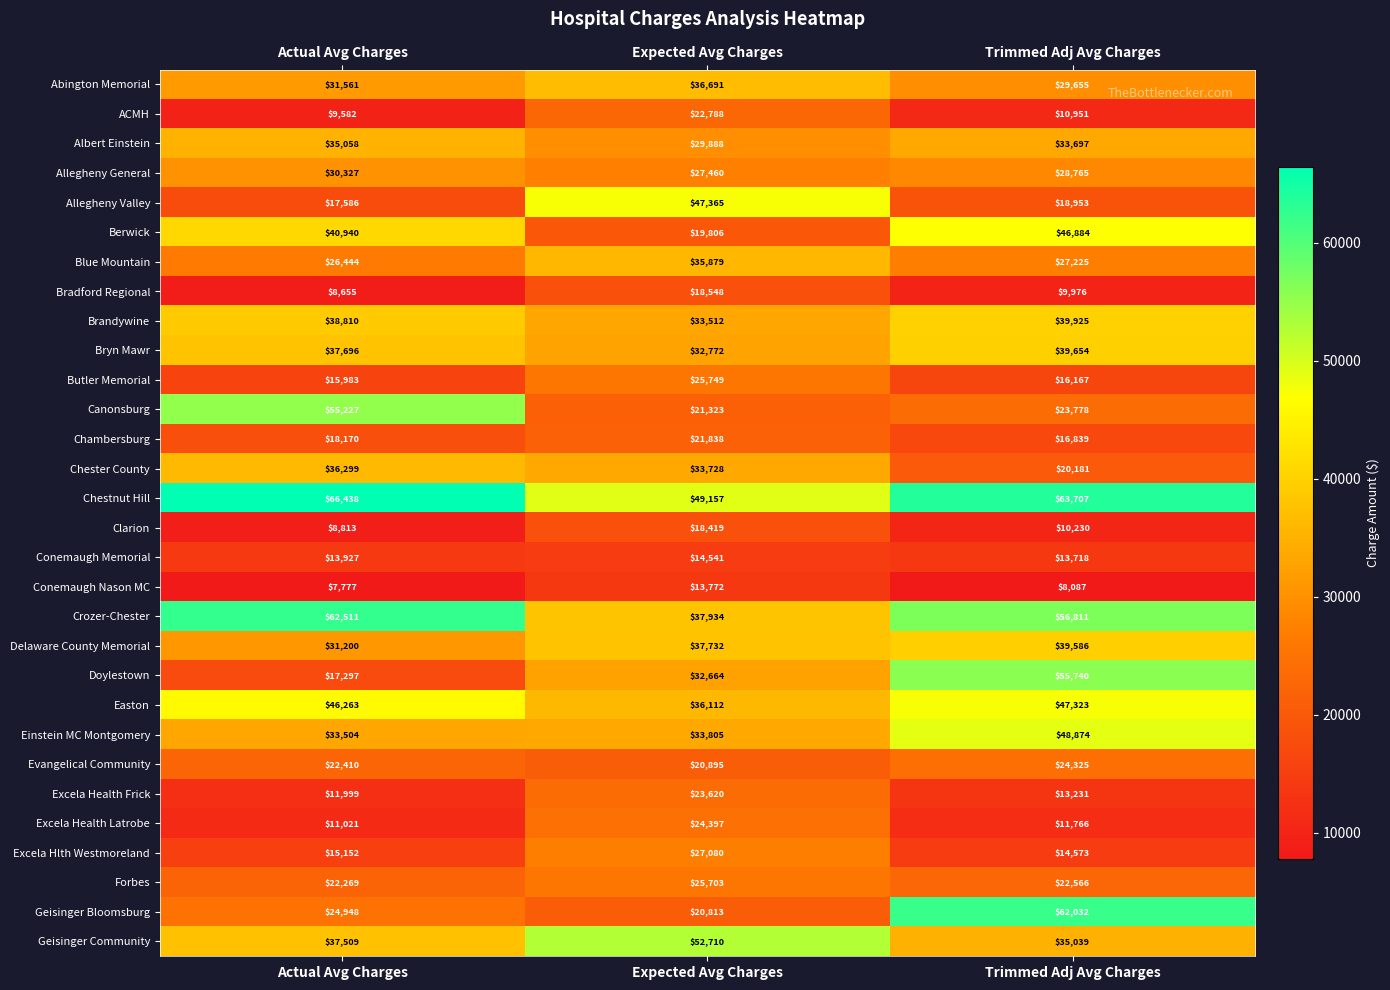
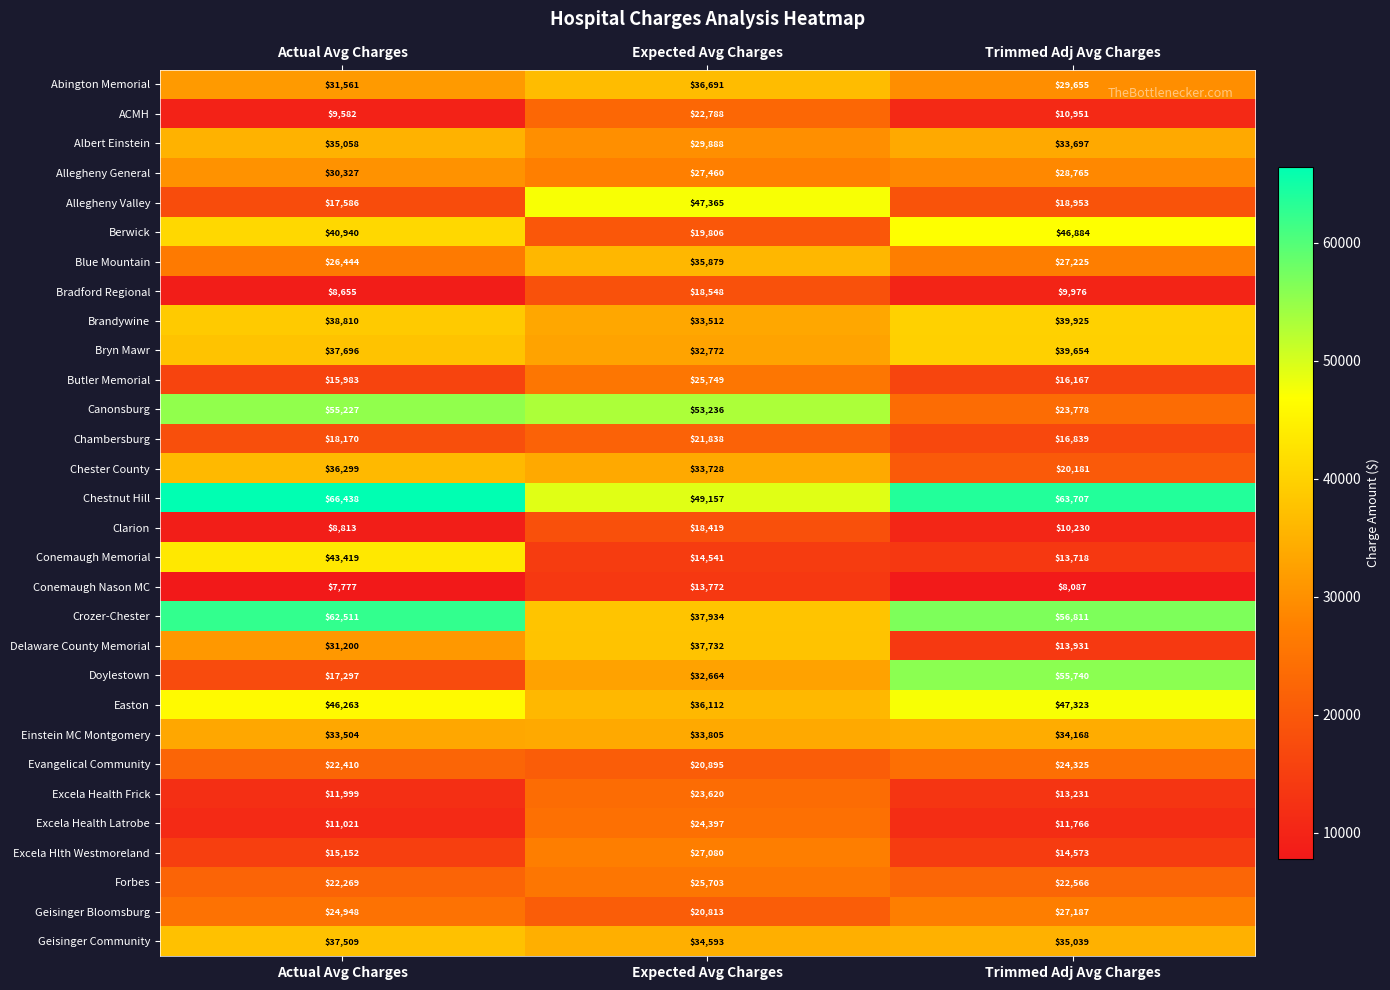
  {
    "Abington Memorial": {
      "Actual Avg Charges": "$31,561",
      "Expected Avg Charges": "$36,691"
    },
    "ACMH": {
      "Actual Avg Charges": "$9,582",
      "Expected Avg Charges": "$22,788",
      "Trimmed Adj Avg Charges": "$10,951"
    },
    "Albert Einstein": {
      "Actual Avg Charges": "$35,058",
      "Expected Avg Charges": "$29,888",
      "Trimmed Adj Avg Charges": "$33,697"
    },
    "Allegheny General": {
      "Actual Avg Charges": "$30,327",
      "Expected Avg Charges": "$27,460",
      "Trimmed Adj Avg Charges": "$28,765"
    },
    "Allegheny Valley": {
      "Actual Avg Charges": "$17,586",
      "Expected Avg Charges": "$47,365",
      "Trimmed Adj Avg Charges": "$18,953"
    },
    "Berwick": {
      "Actual Avg Charges": "$40,940",
      "Expected Avg Charges": "$19,806",
      "Trimmed Adj Avg Charges": "$46,884"
    },
    "Blue Mountain": {
      "Actual Avg Charges": "$26,444",
      "Expected Avg Charges": "$35,879",
      "Trimmed Adj Avg Charges": "$27,225"
    },
    "Bradford Regional": {
      "Actual Avg Charges": "$8,655",
      "Expected Avg Charges": "$18,548",
      "Trimmed Adj Avg Charges": "$9,976"
    },
    "Brandywine": {
      "Actual Avg Charges": "$38,810",
      "Expected Avg Charges": "$33,512",
      "Trimmed Adj Avg Charges": "$39,925"
    },
    "Bryn Mawr": {
      "Actual Avg Charges": "$37,696",
      "Expected Avg Charges": "$32,772",
      "Trimmed Adj Avg Charges": "$39,654"
    },
    "Butler Memorial": {
      "Actual Avg Charges": "$15,983",
      "Expected Avg Charges": "$25,749",
      "Trimmed Adj Avg Charges": "$16,167"
    },
    "Canonsburg": {
      "Actual Avg Charges": "$55,227",
-     "Expected Avg Charges": "$21,323",
+     "Expected Avg Charges": "$53,236",
      "Trimmed Adj Avg Charges": "$23,778"
    },
    "Chambersburg": {
      "Actual Avg Charges": "$18,170",
      "Expected Avg Charges": "$21,838",
      "Trimmed Adj Avg Charges": "$16,839"
    },
    "Chester County": {
      "Actual Avg Charges": "$36,299",
      "Expected Avg Charges": "$33,728",
      "Trimmed Adj Avg Charges": "$20,181"
    },
    "Chestnut Hill": {
      "Actual Avg Charges": "$66,438",
      "Expected Avg Charges": "$49,157",
      "Trimmed Adj Avg Charges": "$63,707"
    },
    "Clarion": {
      "Actual Avg Charges": "$8,813",
      "Expected Avg Charges": "$18,419",
      "Trimmed Adj Avg Charges": "$10,230"
    },
    "Conemaugh Memorial": {
-     "Actual Avg Charges": "$13,927",
+     "Actual Avg Charges": "$43,419",
      "Expected Avg Charges": "$14,541",
      "Trimmed Adj Avg Charges": "$13,718"
    },
    "Conemaugh Nason MC": {
      "Actual Avg Charges": "$7,777",
      "Expected Avg Charges": "$13,772",
      "Trimmed Adj Avg Charges": "$8,087"
    },
    "Crozer-Chester": {
      "Actual Avg Charges": "$62,511",
      "Expected Avg Charges": "$37,934",
      "Trimmed Adj Avg Charges": "$56,811"
    },
    "Delaware County Memorial": {
      "Actual Avg Charges": "$31,200",
      "Expected Avg Charges": "$37,732",
-     "Trimmed Adj Avg Charges": "$39,586"
+     "Trimmed Adj Avg Charges": "$13,931"
    },
    "Doylestown": {
      "Actual Avg Charges": "$17,297",
      "Expected Avg Charges": "$32,664",
      "Trimmed Adj Avg Charges": "$55,740"
    },
    "Easton": {
      "Actual Avg Charges": "$46,263",
      "Expected Avg Charges": "$36,112",
      "Trimmed Adj Avg Charges": "$47,323"
    },
    "Einstein MC Montgomery": {
      "Actual Avg Charges": "$33,504",
      "Expected Avg Charges": "$33,805",
-     "Trimmed Adj Avg Charges": "$48,874"
+     "Trimmed Adj Avg Charges": "$34,168"
    },
    "Evangelical Community": {
      "Actual Avg Charges": "$22,410",
      "Expected Avg Charges": "$20,895",
      "Trimmed Adj Avg Charges": "$24,325"
    },
    "Excela Health Frick": {
      "Actual Avg Charges": "$11,999",
      "Expected Avg Charges": "$23,620",
      "Trimmed Adj Avg Charges": "$13,231"
    },
    "Excela Health Latrobe": {
      "Actual Avg Charges": "$11,021",
      "Expected Avg Charges": "$24,397",
      "Trimmed Adj Avg Charges": "$11,766"
    },
    "Excela Hlth Westmoreland": {
      "Actual Avg Charges": "$15,152",
      "Expected Avg Charges": "$27,080",
      "Trimmed Adj Avg Charges": "$14,573"
    },
    "Forbes": {
      "Actual Avg Charges": "$22,269",
      "Expected Avg Charges": "$25,703",
      "Trimmed Adj Avg Charges": "$22,566"
    },
    "Geisinger Bloomsburg": {
      "Actual Avg Charges": "$24,948",
      "Expected Avg Charges": "$20,813",
-     "Trimmed Adj Avg Charges": "$62,032"
+     "Trimmed Adj Avg Charges": "$27,187"
    },
    "Geisinger Community": {
      "Actual Avg Charges": "$37,509",
-     "Expected Avg Charges": "$52,710",
+     "Expected Avg Charges": "$34,593",
      "Trimmed Adj Avg Charges": "$35,039"
    }
  }
